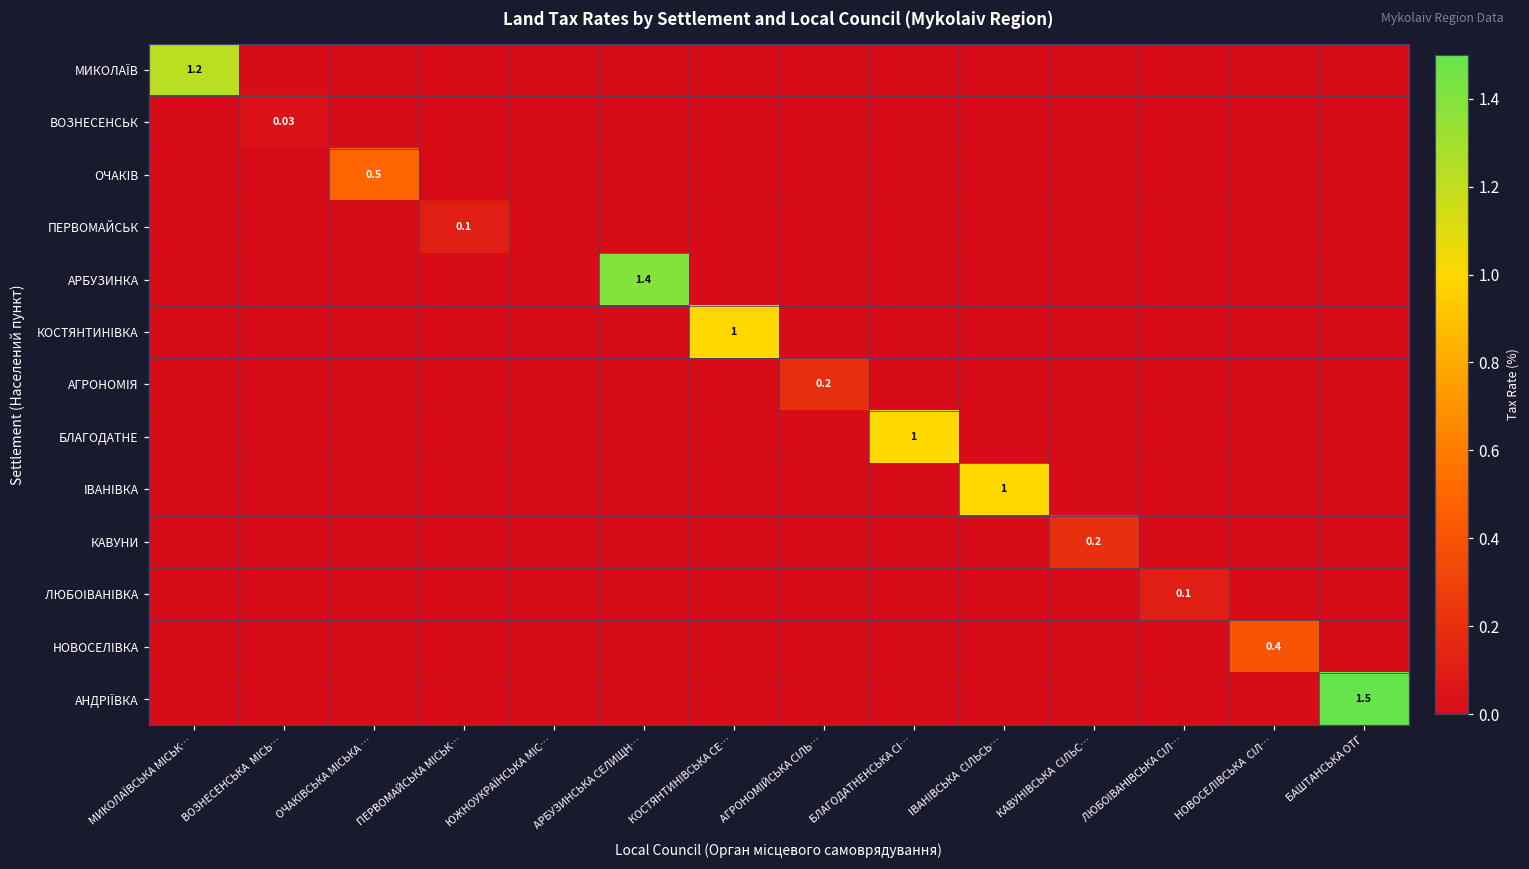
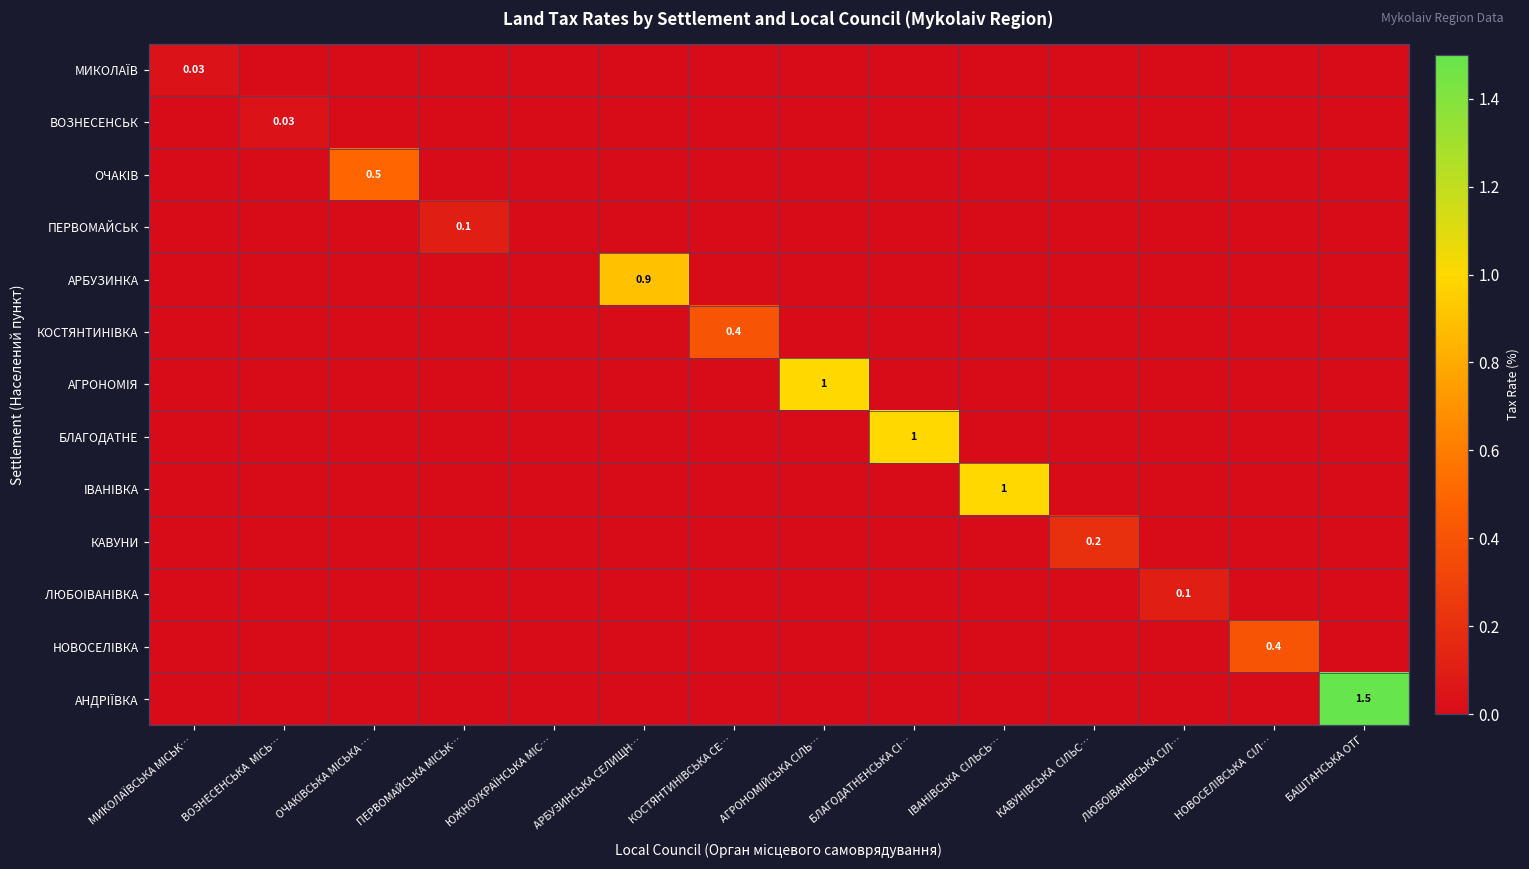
  {
    "МИКОЛАЇВ": {
-     "МИКОЛАЇВСЬКА МІСЬК…": 1.2
+     "МИКОЛАЇВСЬКА МІСЬК…": 0.03
    },
    "ВОЗНЕСЕНСЬК": {
      "ВОЗНЕСЕНСЬКА МІСЬ…": 0.03
    },
    "ОЧАКІВ": {
      "ОЧАКІВСЬКА МІСЬКА …": 0.5
    },
    "ПЕРВОМАЙСЬК": {
      "ПЕРВОМАЙСЬКА МІСЬК…": 0.1
    },
    "АРБУЗИНКА": {
-     "АРБУЗИНСЬКА СЕЛИЩН…": 1.4
+     "АРБУЗИНСЬКА СЕЛИЩН…": 0.9
    },
    "КОСТЯНТИНІВКА": {
-     "КОСТЯНТИНІВСЬКА СЕ…": 1
+     "КОСТЯНТИНІВСЬКА СЕ…": 0.4
    },
    "АГРОНОМІЯ": {
-     "АГРОНОМІЙСЬКА СІЛЬ…": 0.2
+     "АГРОНОМІЙСЬКА СІЛЬ…": 1
    },
    "БЛАГОДАТНЕ": {
      "БЛАГОДАТНЕНСЬКА СІ…": 1
    },
    "ІВАНІВКА": {
      "ІВАНІВСЬКА СІЛЬСЬ…": 1
    },
    "КАВУНИ": {
      "КАВУНІВСЬКА СІЛЬС…": 0.2
    },
    "ЛЮБОІВАНІВКА": {
      "ЛЮБОІВАНІВСЬКА СІЛ…": 0.1
    },
    "НОВОСЕЛІВКА": {
      "НОВОСЕЛІВСЬКА СІЛ…": 0.4
    },
    "АНДРІЇВКА": {
      "БАШТАНСЬКА ОТГ": 1.5
    }
  }
